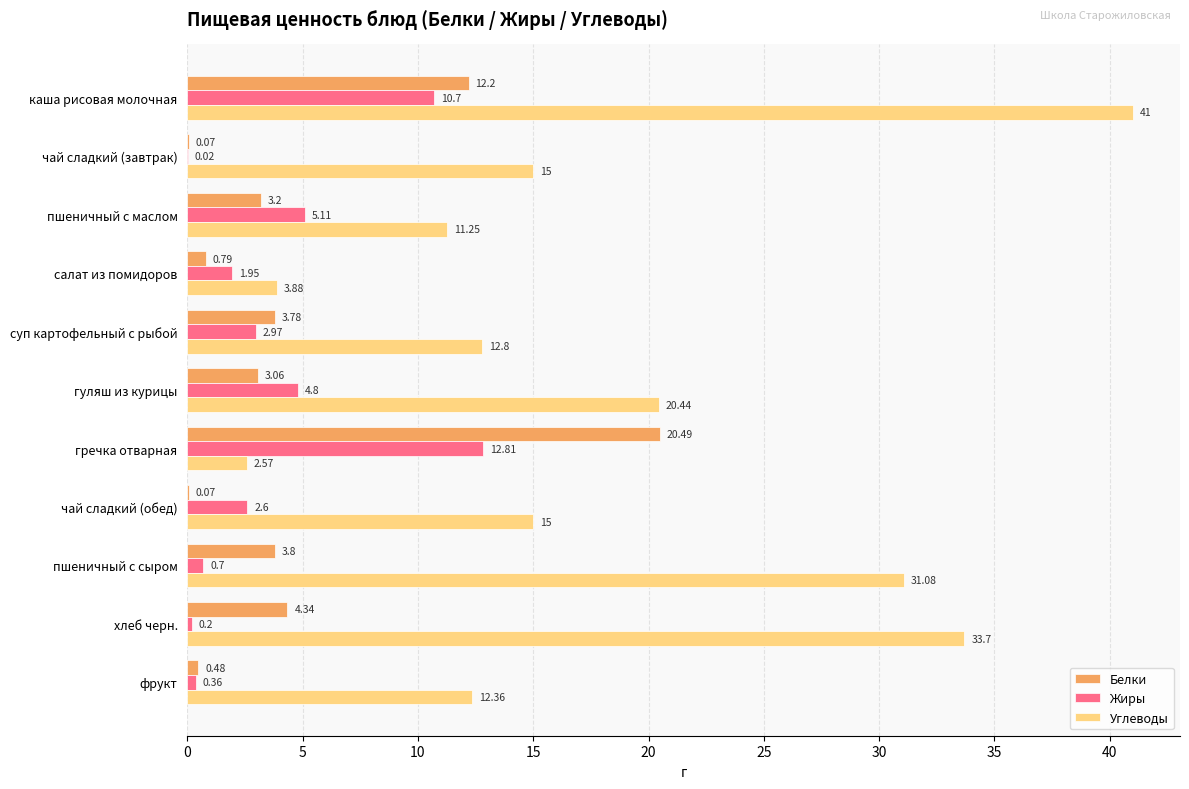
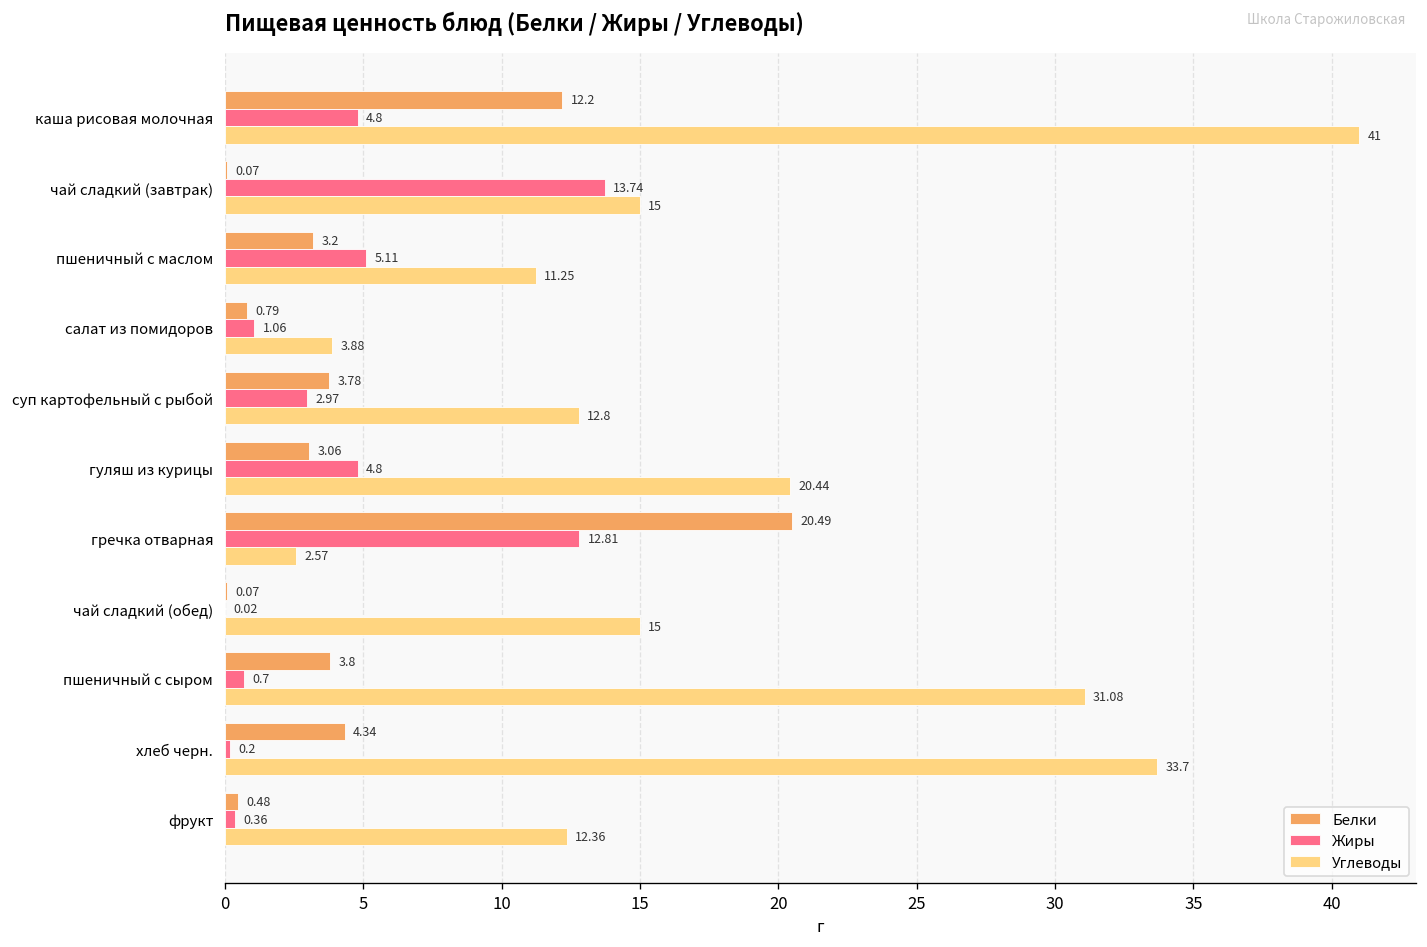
  {
    "Жиры": {
-     "каша рисовая молочная": 10.7,
-     "чай сладкий (завтрак)": 0.02,
+     "каша рисовая молочная": 4.8,
+     "чай сладкий (завтрак)": 13.74,
      "пшеничный с маслом": 5.11,
-     "салат из помидоров": 1.95,
+     "салат из помидоров": 1.06,
      "суп картофельный с рыбой": 2.97,
      "гуляш из курицы": 4.8,
      "гречка отварная": 12.81,
-     "чай сладкий (обед)": 2.6,
+     "чай сладкий (обед)": 0.02,
      "пшеничный с сыром": 0.7,
      "хлеб черн.": 0.2,
      "фрукт": 0.36
    }
  }
